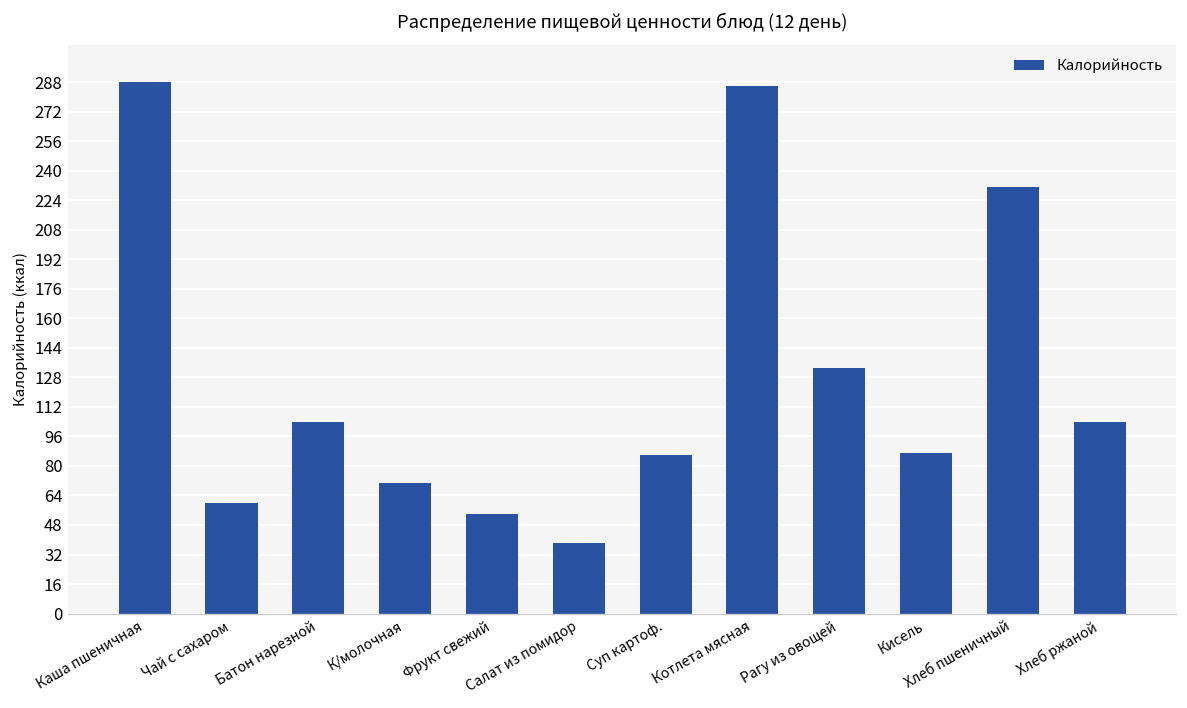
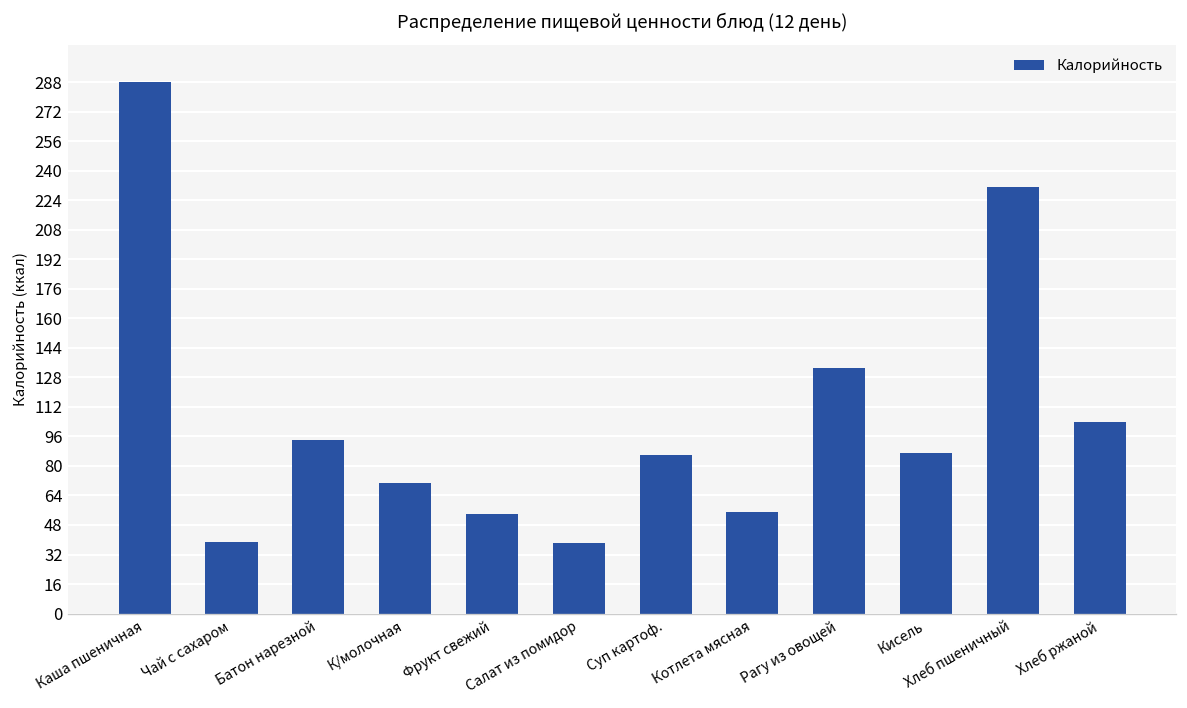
  {
    "Каша пшеничная": 288,
-   "Чай с сахаром": 60,
-   "Батон нарезной": 104,
+   "Чай с сахаром": 39,
+   "Батон нарезной": 94,
    "К/молочная": 71,
    "Фрукт свежий": 54,
    "Салат из помидор": 38,
    "Суп картоф.": 86,
-   "Котлета мясная": 286,
+   "Котлета мясная": 55,
    "Рагу из овощей": 133,
    "Кисель": 87,
    "Хлеб пшеничный": 231,
    "Хлеб ржаной": 104
  }
